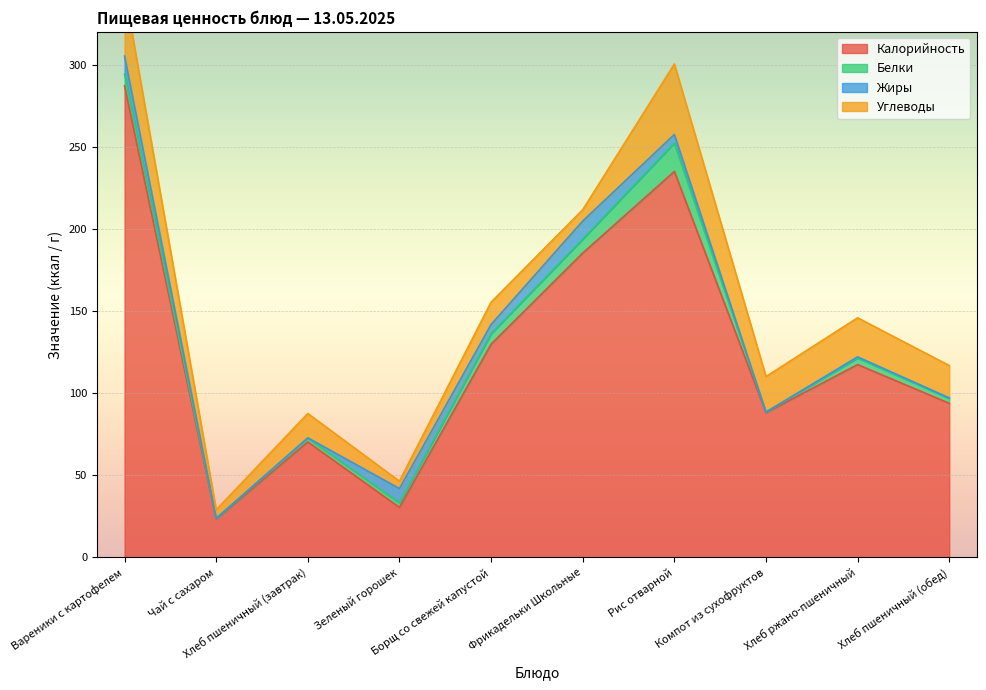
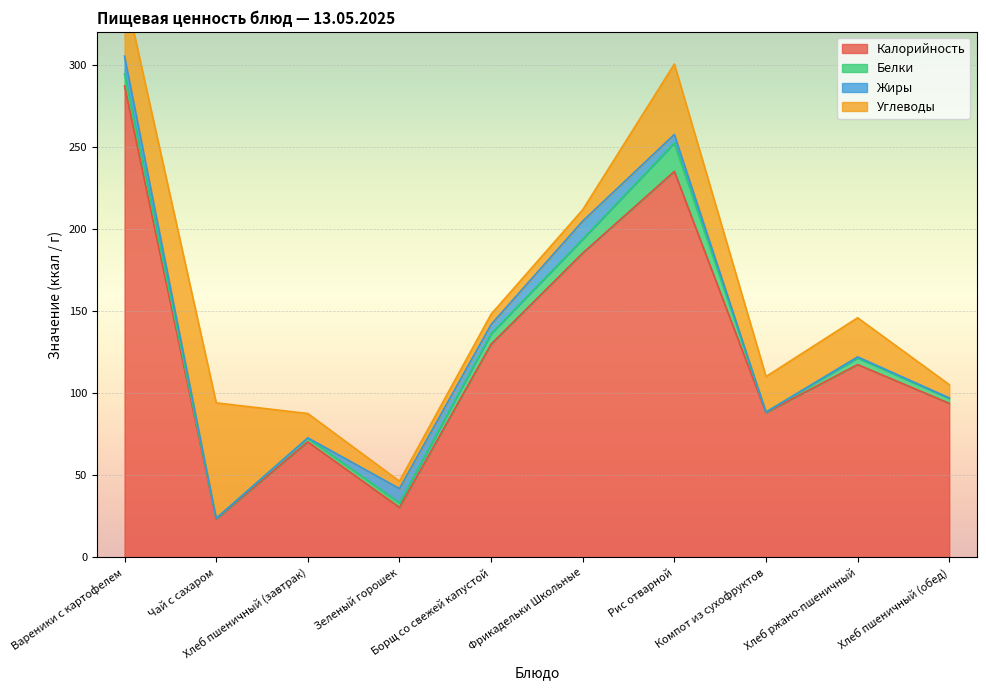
  {
    "Калорийность": {
      "Вареники с картофелем": 287,
      "Хлеб пшеничный (завтрак)": 70,
      "Зеленый горошек": 30,
      "Борщ со свежей капустой": 130,
      "Фрикадельки Школьные": 185,
      "Рис отварной": 235,
      "Хлеб ржано-пшеничный": 117,
      "Хлеб пшеничный (обед)": 94
    },
    "Белки": {
      "Вареники с картофелем": 7,
      "Зеленый горошек": 3,
      "Борщ со свежей капустой": 6,
      "Фрикадельки Школьные": 9,
      "Рис отварной": 17
    },
    "Жиры": {
      "Вареники с картофелем": 11,
      "Зеленый горошек": 9,
      "Борщ со свежей капустой": 6,
      "Фрикадельки Школьные": 11,
      "Рис отварной": 5
    },
    "Углеводы": {
-     "Чай с сахаром": 5,
+     "Чай с сахаром": 70,
      "Хлеб пшеничный (завтрак)": 15,
      "Зеленый горошек": 5,
-     "Борщ со свежей капустой": 14,
+     "Борщ со свежей капустой": 6,
      "Фрикадельки Школьные": 7,
      "Рис отварной": 43,
      "Компот из сухофруктов": 22,
      "Хлеб ржано-пшеничный": 24,
-     "Хлеб пшеничный (обед)": 20
+     "Хлеб пшеничный (обед)": 8
    }
  }
